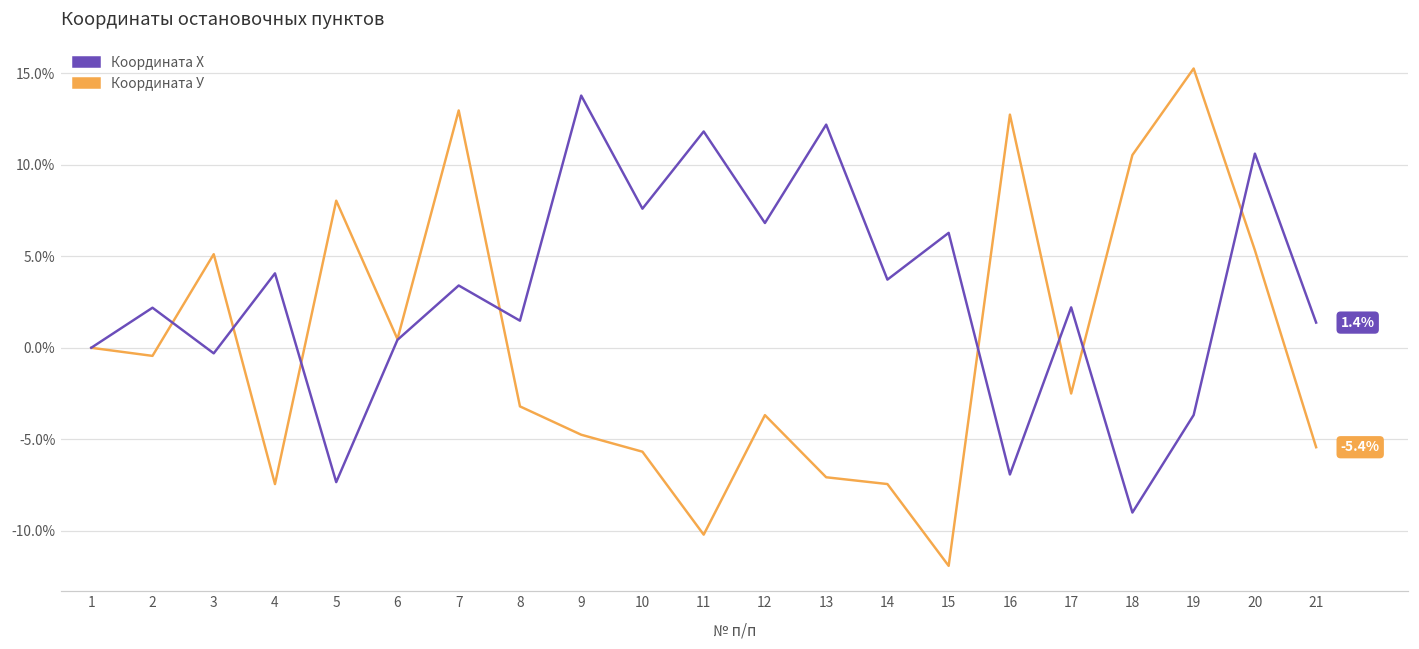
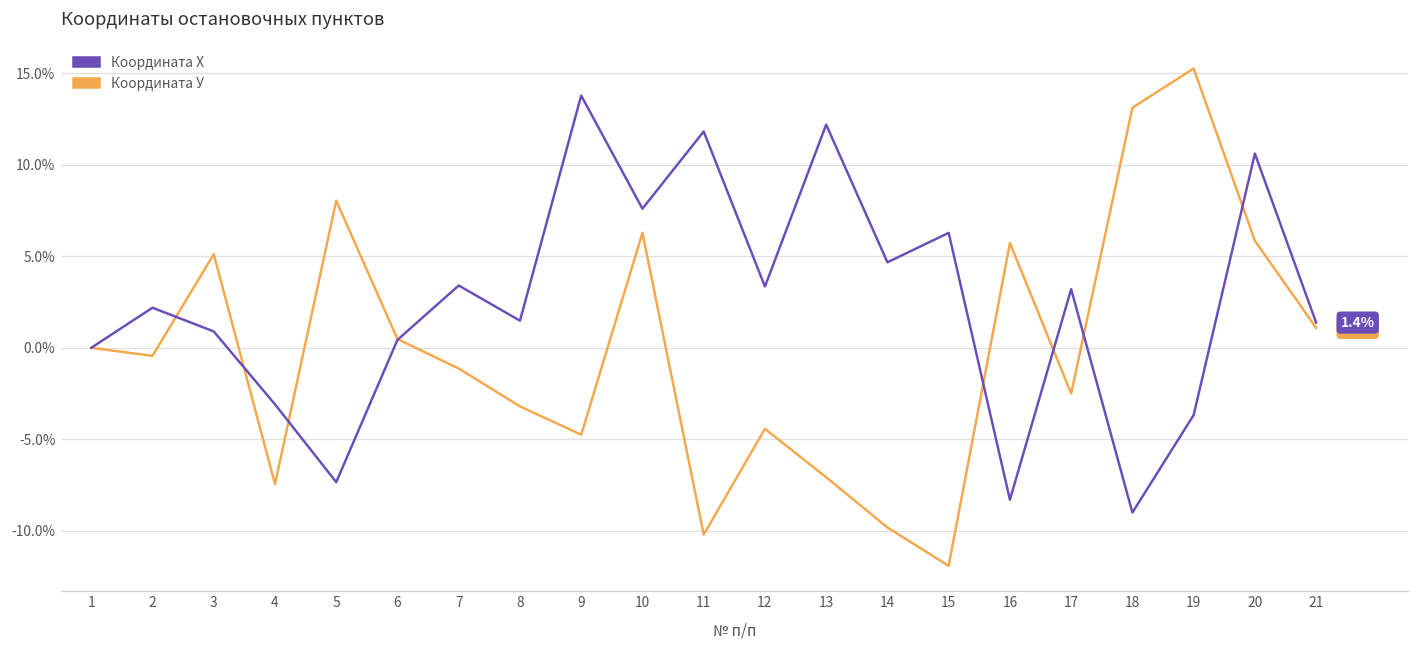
  {
    "Координата У": {
-     "7": "13.0%",
-     "10": "-5.7%",
-     "12": "-3.7%",
-     "14": "-7.4%",
-     "16": "12.7%",
-     "18": "10.5%",
-     "20": "5.3%",
-     "21": "-5.4%"
+     "7": "-1.1%",
+     "10": "6.3%",
+     "12": "-4.4%",
+     "14": "-9.8%",
+     "16": "5.7%",
+     "18": "13.1%",
+     "20": "5.8%",
+     "21": "1.1%"
    },
    "Координата Х": {
      "2": "2.2%",
-     "3": "-0.3%",
-     "4": "4.1%",
+     "3": "0.9%",
+     "4": "-3.1%",
      "5": "-7.3%",
      "7": "3.4%",
      "8": "1.5%",
      "9": "13.8%",
      "10": "7.6%",
      "11": "11.8%",
-     "12": "6.8%",
+     "12": "3.3%",
      "13": "12.2%",
-     "14": "3.7%",
+     "14": "4.7%",
      "15": "6.3%",
-     "16": "-6.9%",
-     "17": "2.2%",
+     "16": "-8.3%",
+     "17": "3.2%",
      "18": "-9.0%",
      "19": "-3.7%",
      "20": "10.6%"
    }
  }
